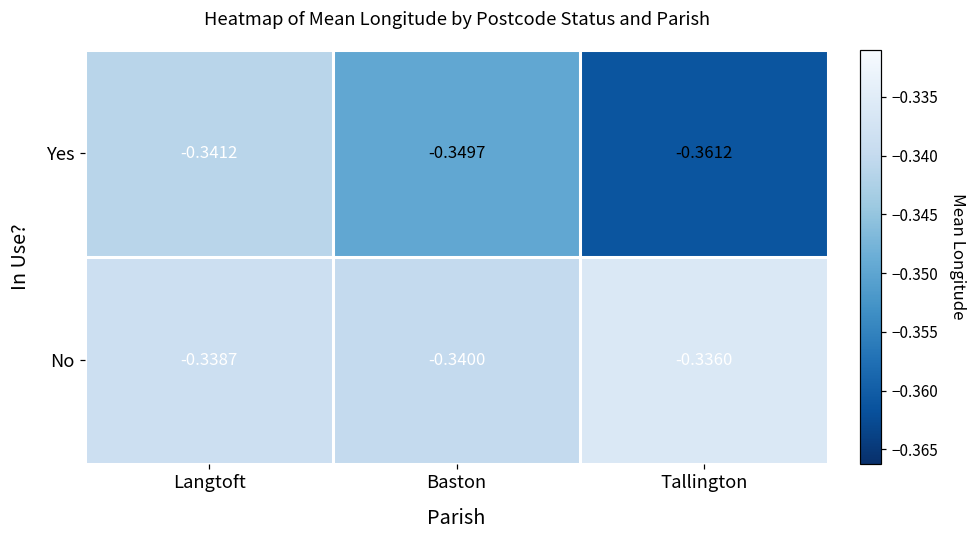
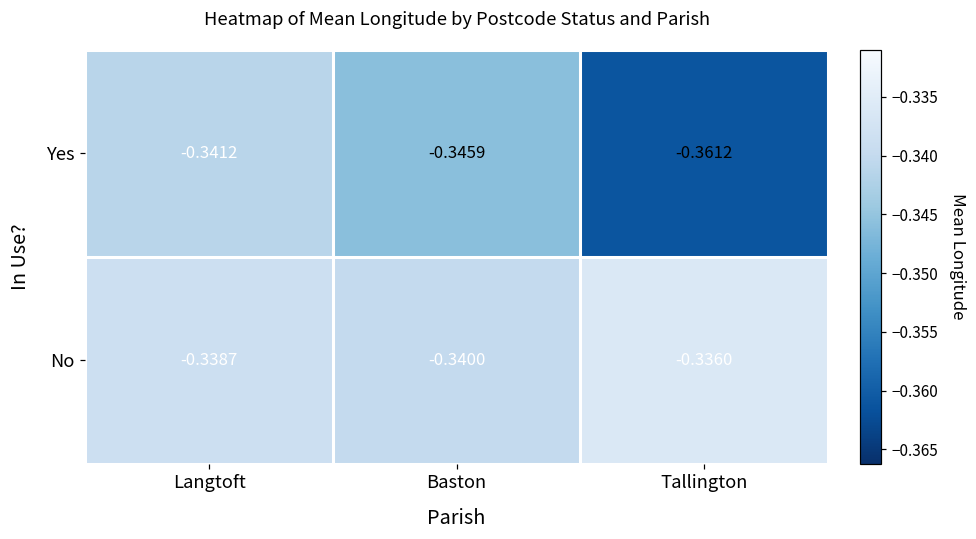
  {
    "Yes": {
      "Langtoft": -0.3412,
-     "Baston": -0.3497,
+     "Baston": -0.3459,
      "Tallington": -0.3612
    },
    "No": {
      "Langtoft": -0.3387,
      "Baston": -0.3400
    }
  }
